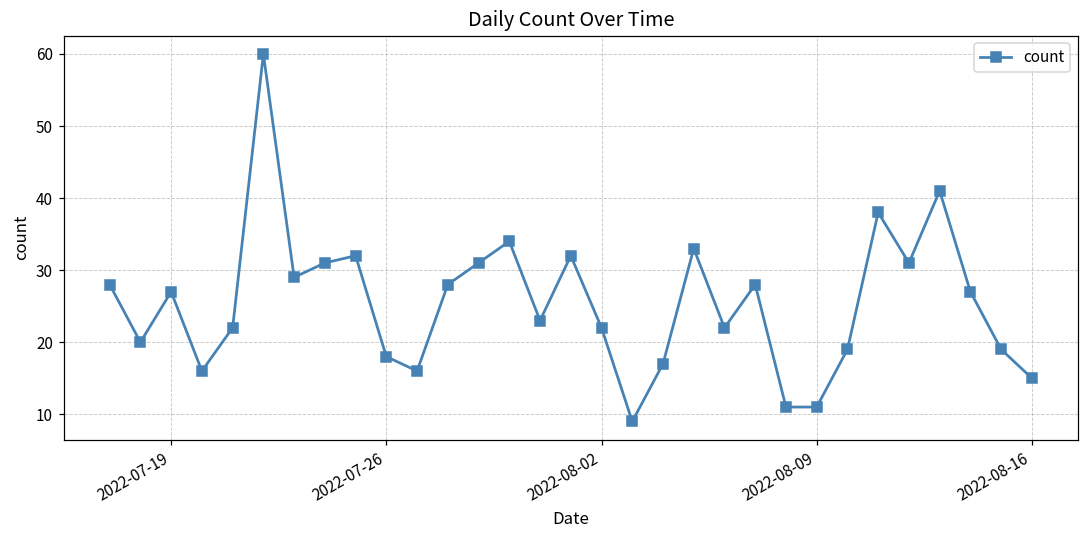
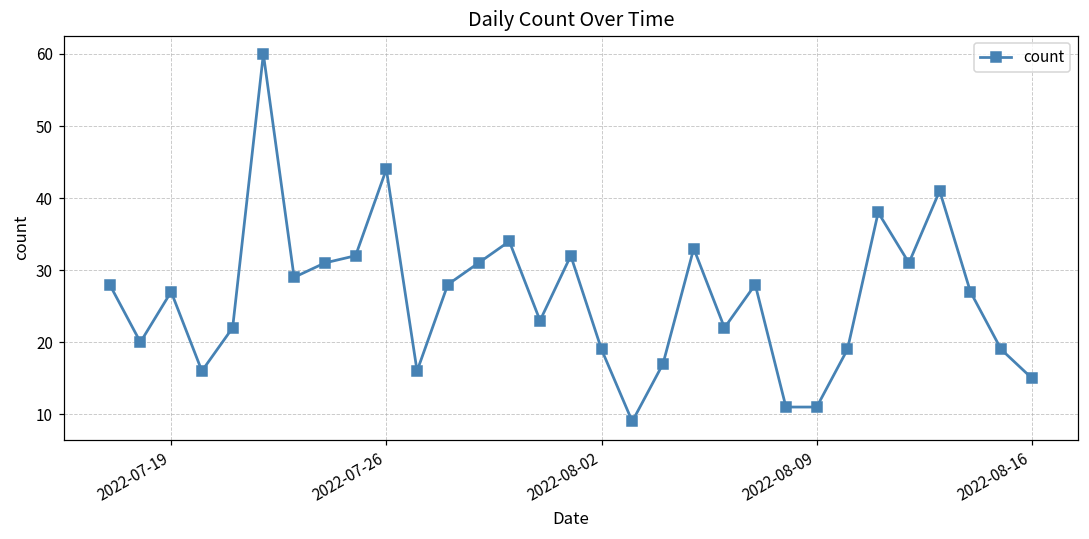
  {
    "2022-07-19": 27,
-   "2022-07-26": 18,
-   "2022-08-02": 22,
+   "2022-07-26": 44,
+   "2022-08-02": 19,
    "2022-08-09": 11,
    "2022-08-16": 15
  }
